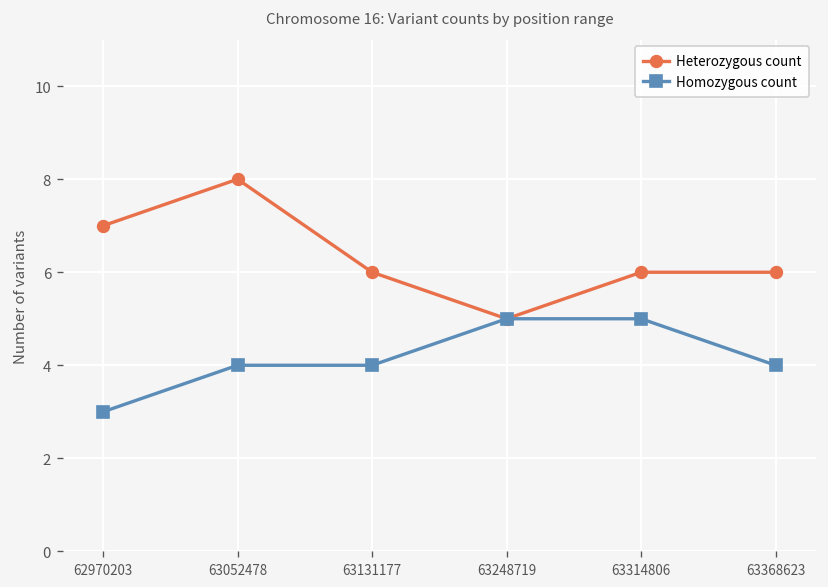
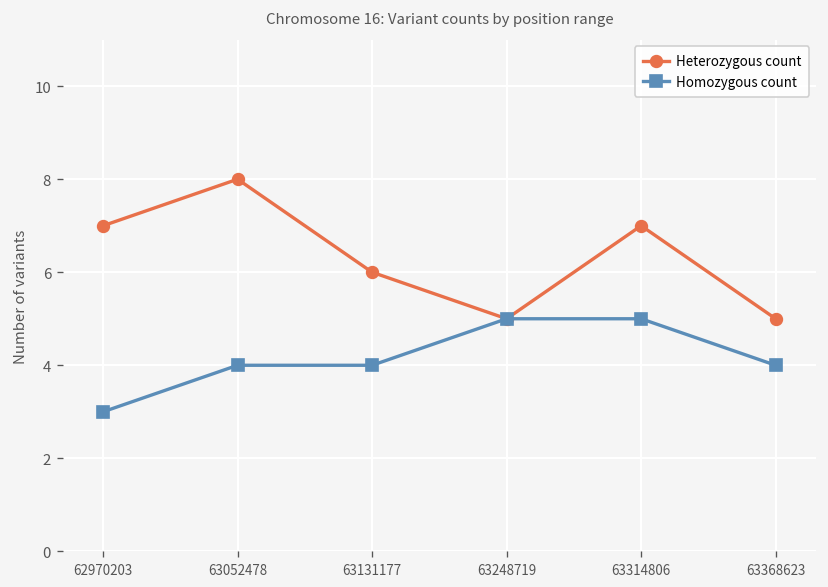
  {
    "Heterozygous count": {
      "62970203": 7,
      "63052478": 8,
      "63131177": 6,
-     "63314806": 6,
-     "63368623": 6
+     "63314806": 7,
+     "63368623": 5
    },
    "Homozygous count": {
      "62970203": 3,
      "63052478": 4,
      "63131177": 4,
      "63314806": 5,
      "63368623": 4
    }
  }
